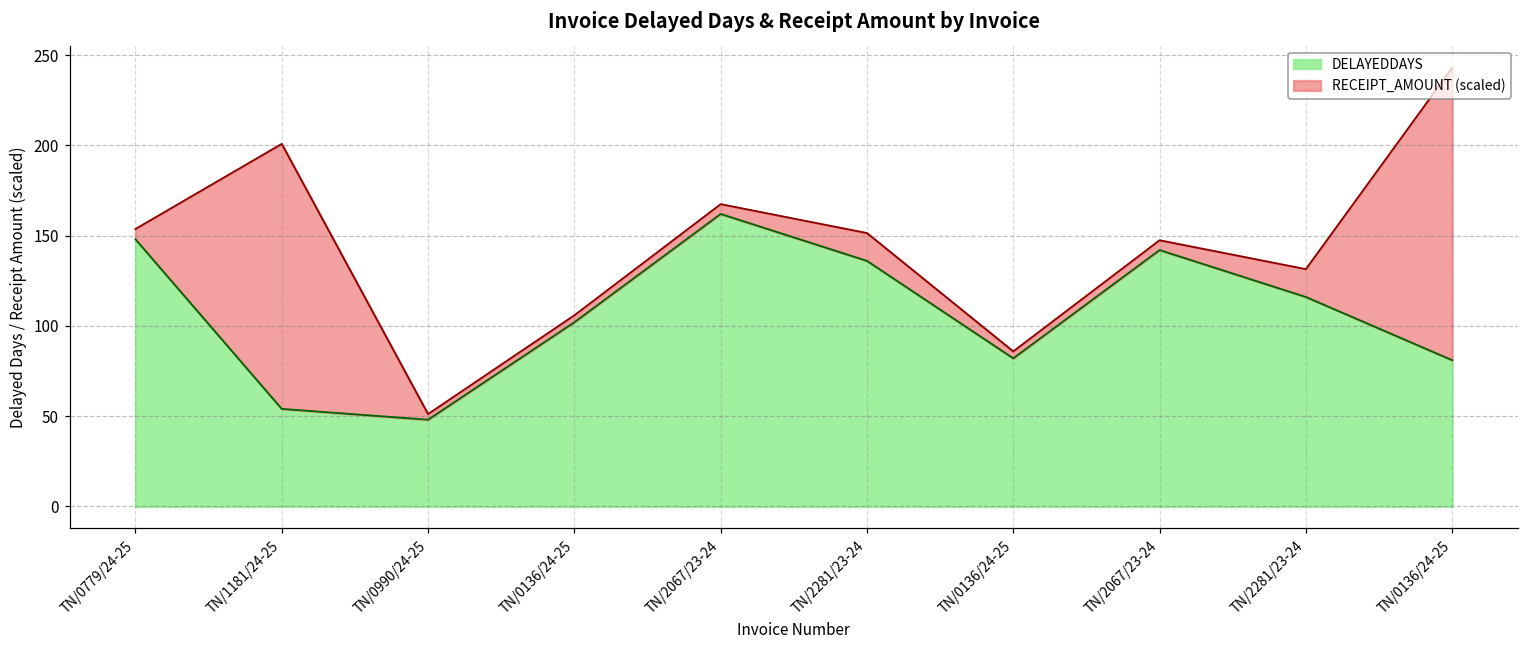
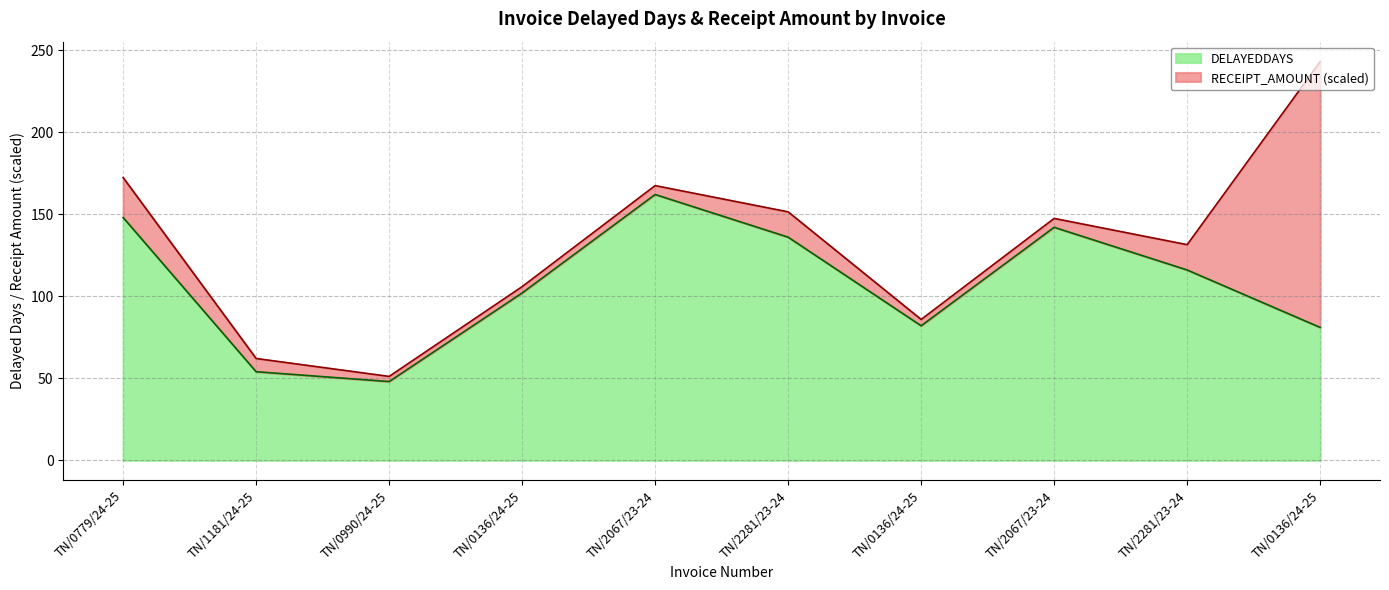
  {
    "DELAYEDDAYS": {
      "TN/0779/24-25": 148,
      "TN/1181/24-25": 54,
      "TN/0990/24-25": 48
    },
    "RECEIPT_AMOUNT (scaled)": {
-     "TN/0779/24-25": 6,
-     "TN/1181/24-25": 147,
+     "TN/0779/24-25": 24,
+     "TN/1181/24-25": 8,
      "TN/0990/24-25": 3
    }
  }
